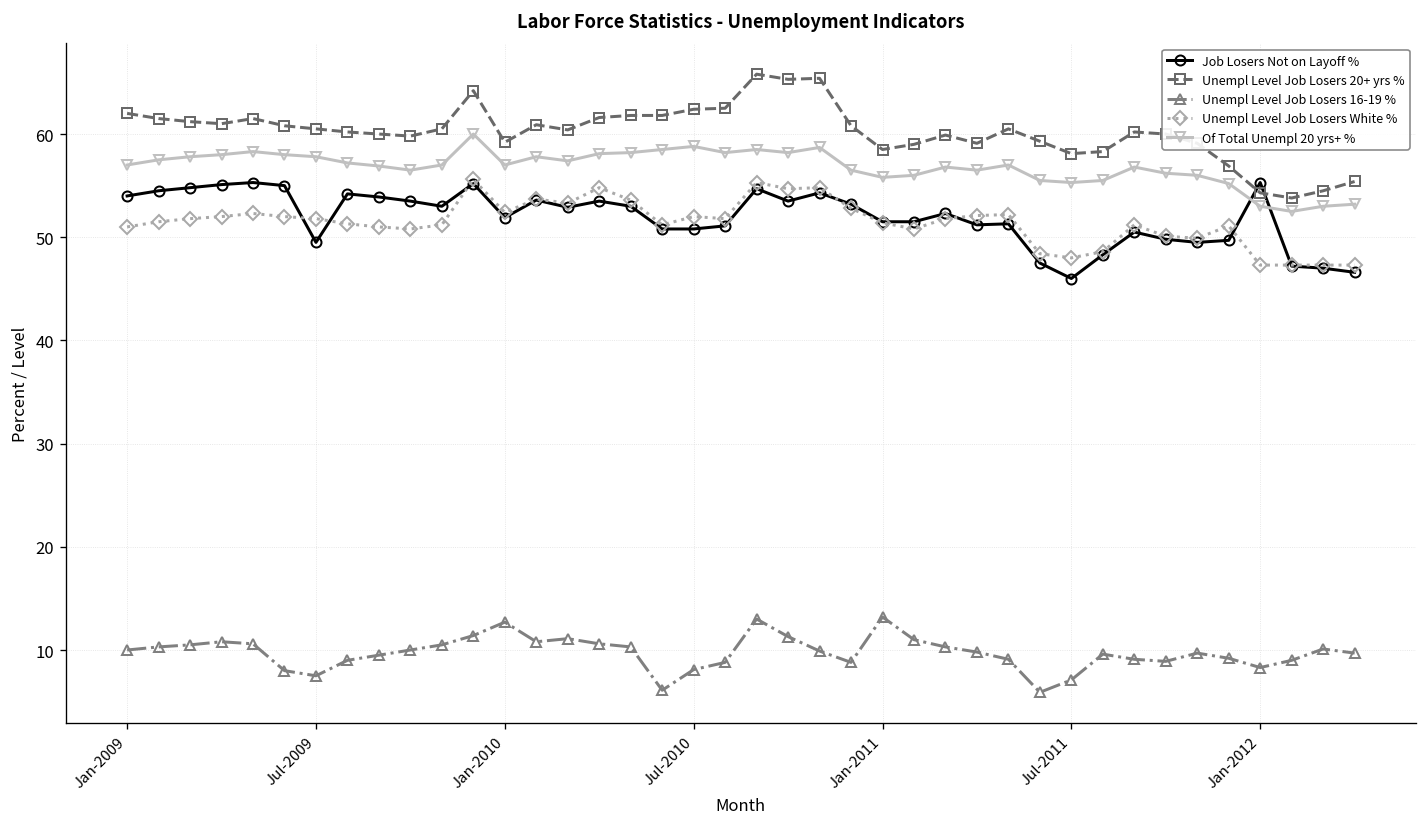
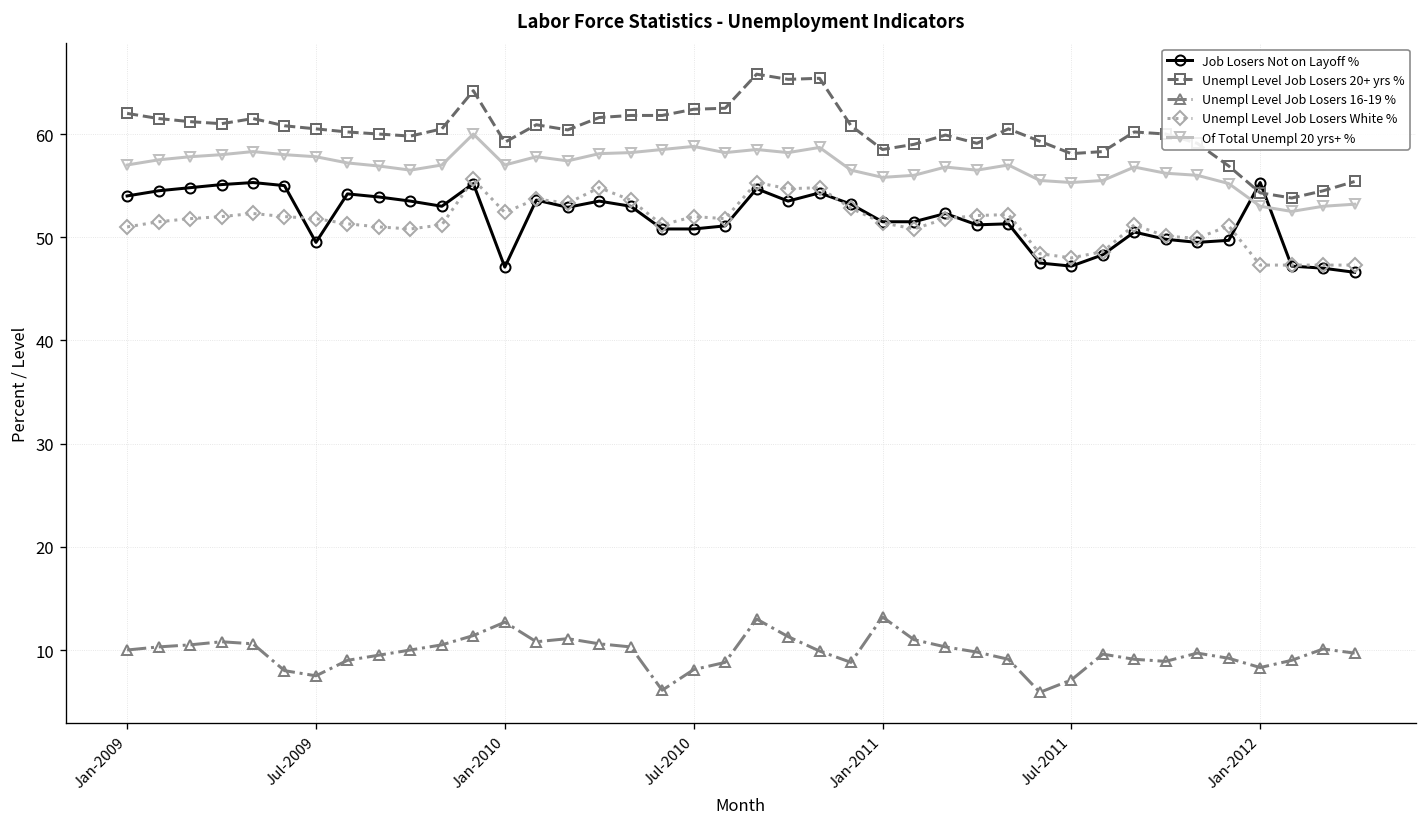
  {
    "Job Losers Not on Layoff %": {
      "Jan-2009": 54,
      "Jul-2009": 50,
-     "Jan-2010": 52,
+     "Jan-2010": 47,
      "Jul-2010": 51,
-     "Jul-2011": 46,
+     "Jul-2011": 47,
      "Jan-2012": 55
    }
  }
